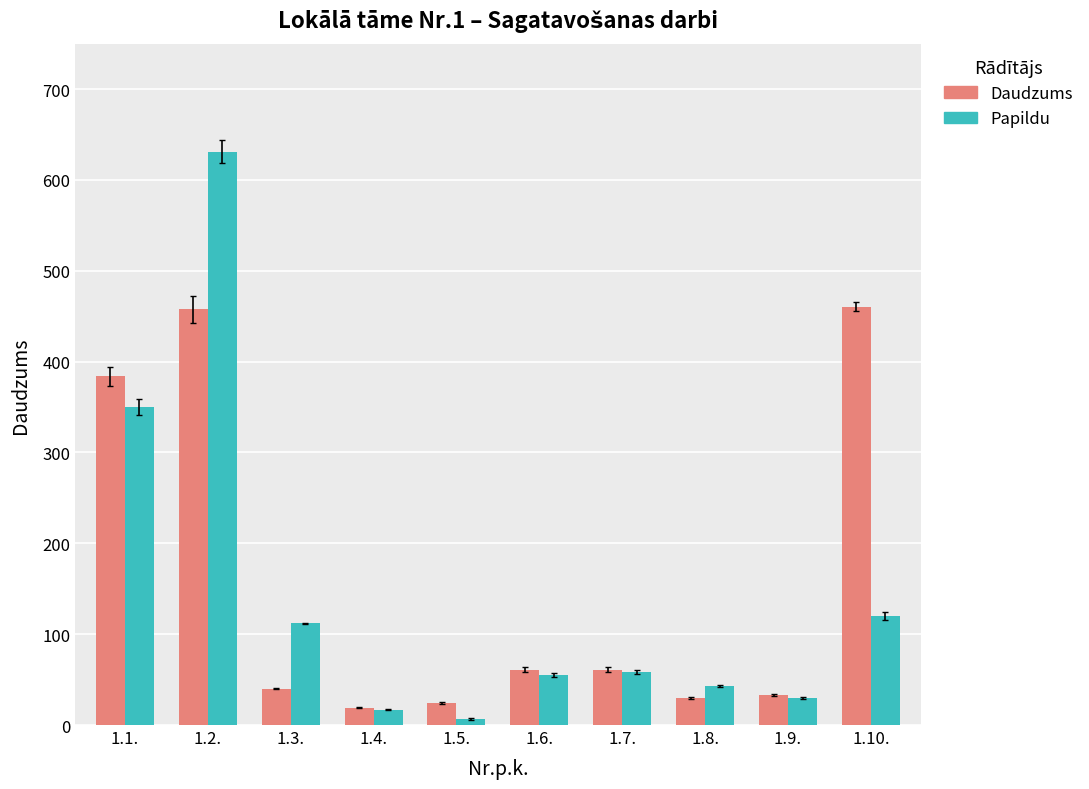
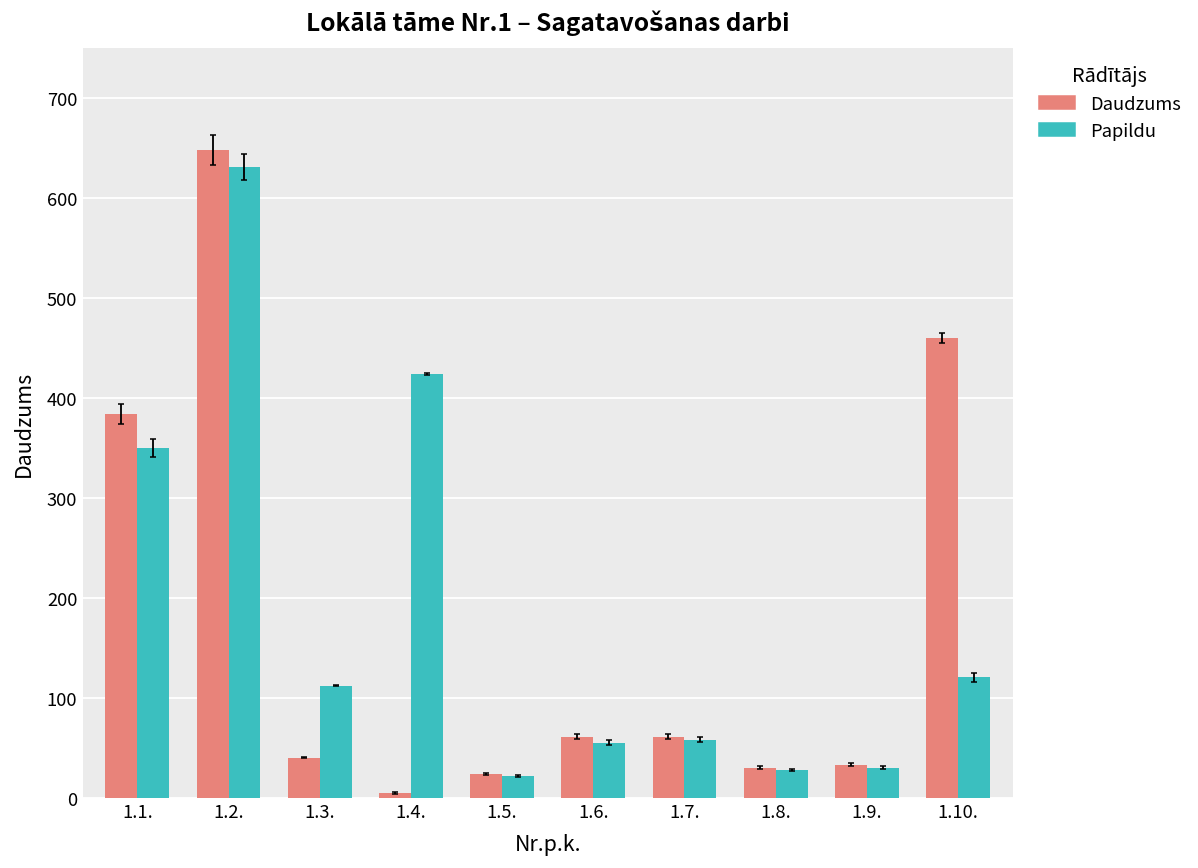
  {
    "Daudzums": {
      "1.1.": 380,
-     "1.2.": 460,
+     "1.2.": 650,
      "1.3.": 40,
-     "1.4.": 20,
+     "1.4.": 0,
      "1.5.": 20,
      "1.6.": 60,
      "1.7.": 60,
      "1.8.": 30,
      "1.9.": 30,
      "1.10.": 460
    },
    "Papildu": {
      "1.1.": 350,
      "1.2.": 630,
      "1.3.": 110,
-     "1.4.": 20,
-     "1.5.": 10,
+     "1.4.": 420,
+     "1.5.": 20,
      "1.6.": 60,
      "1.7.": 60,
-     "1.8.": 40,
+     "1.8.": 30,
      "1.9.": 30,
      "1.10.": 120
    }
  }
